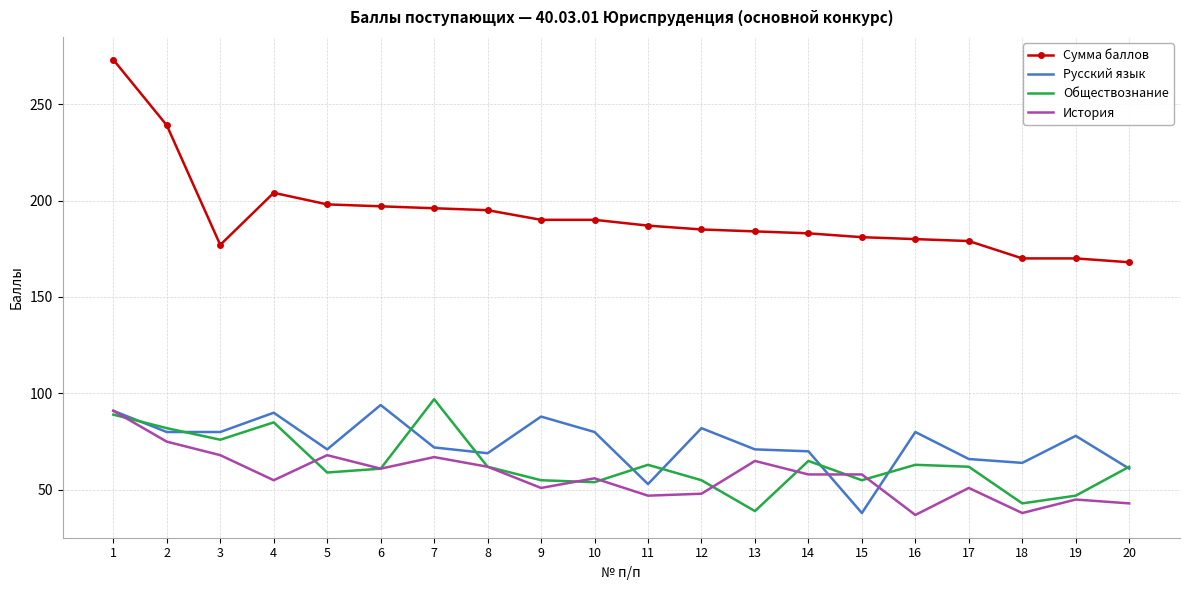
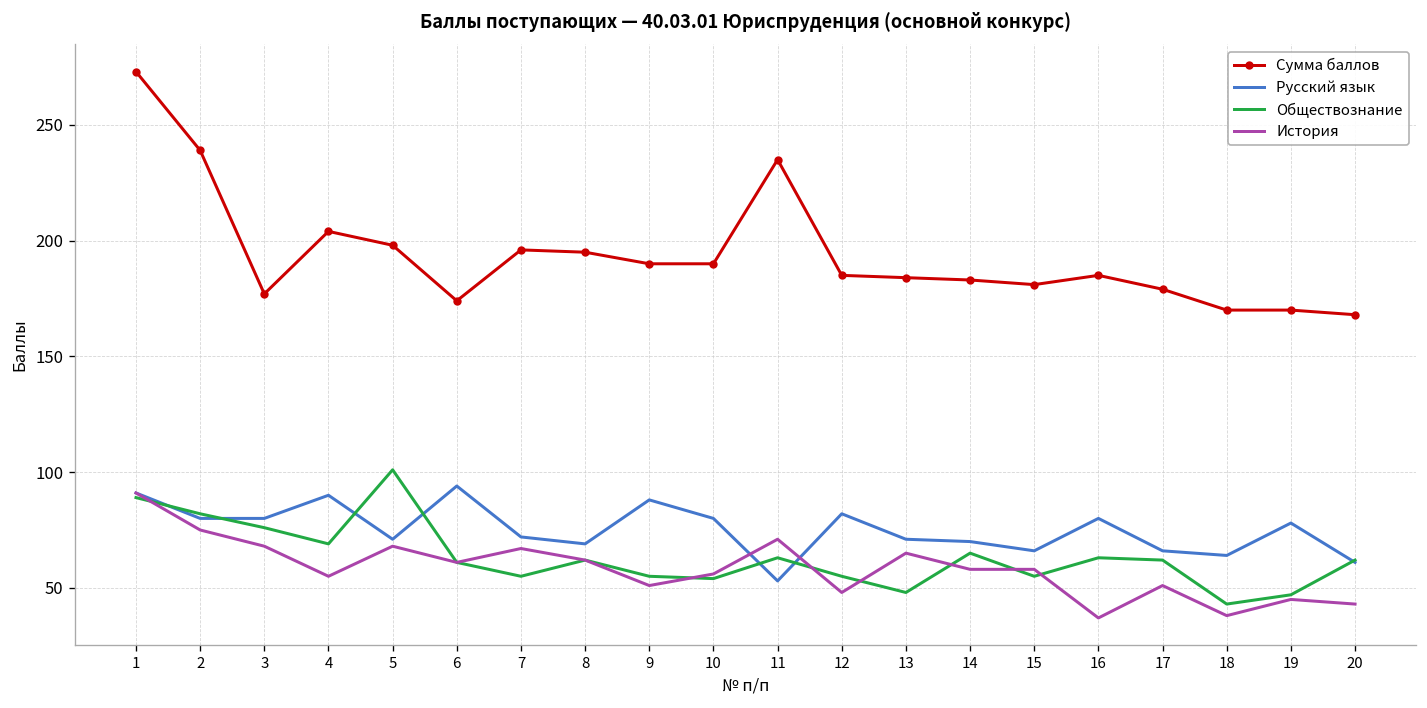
  {
    "Сумма баллов": {
      "1": 273,
      "2": 239,
      "3": 177,
      "4": 204,
      "5": 198,
-     "6": 197,
+     "6": 174,
      "7": 196,
      "8": 195,
      "9": 190,
      "10": 190,
-     "11": 187,
+     "11": 235,
      "12": 185,
      "13": 184,
      "14": 183,
      "15": 181,
-     "16": 180,
+     "16": 185,
      "17": 179,
      "18": 170,
      "19": 170,
      "20": 168
    },
    "Русский язык": {
      "2": 80,
      "3": 80,
      "4": 90,
      "5": 71,
      "6": 94,
      "7": 72,
      "8": 69,
      "9": 88,
      "10": 80,
      "11": 53,
      "12": 82,
      "13": 71,
      "14": 70,
-     "15": 38,
+     "15": 66,
      "16": 80,
      "17": 66,
      "18": 64,
      "19": 78
    },
    "Обществознание": {
      "1": 89,
      "2": 82,
      "3": 76,
-     "4": 85,
-     "5": 59,
-     "7": 97,
+     "4": 69,
+     "5": 101,
+     "7": 55,
      "9": 55,
      "10": 54,
      "11": 63,
      "12": 55,
-     "13": 39,
+     "13": 48,
      "14": 65,
      "15": 55,
      "16": 63,
      "17": 62,
      "18": 43,
      "19": 47
    },
    "История": {
      "2": 75,
      "3": 68,
      "4": 55,
      "5": 68,
      "7": 67,
      "9": 51,
      "10": 56,
-     "11": 47,
+     "11": 71,
      "12": 48,
      "13": 65,
      "14": 58,
      "15": 58,
      "16": 37,
      "17": 51,
      "18": 38,
      "19": 45,
      "20": 43
    }
  }
